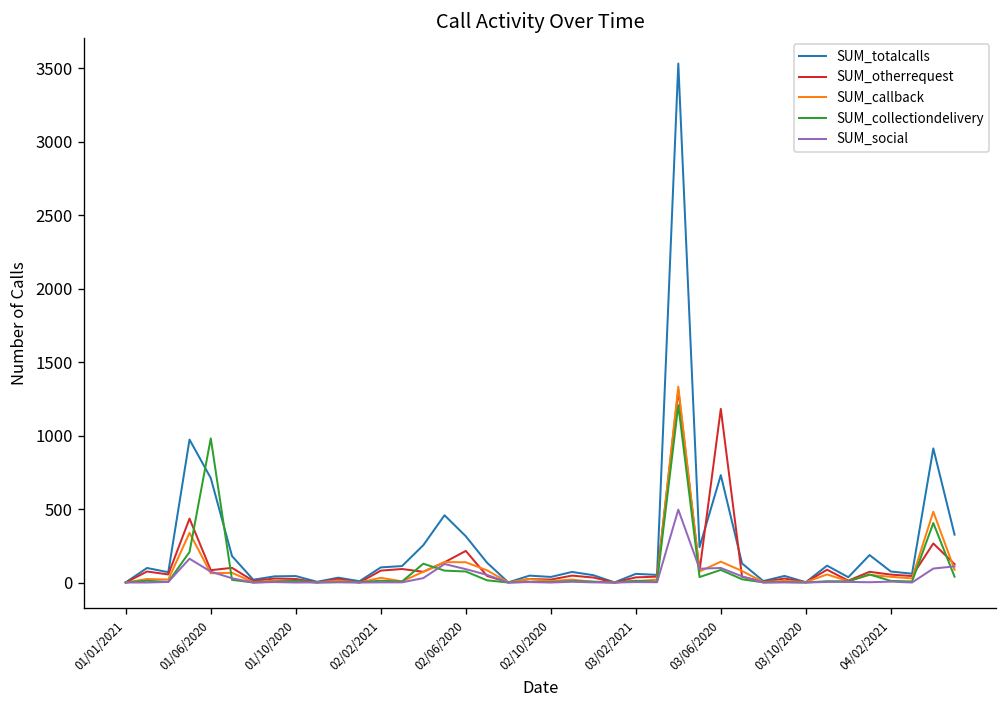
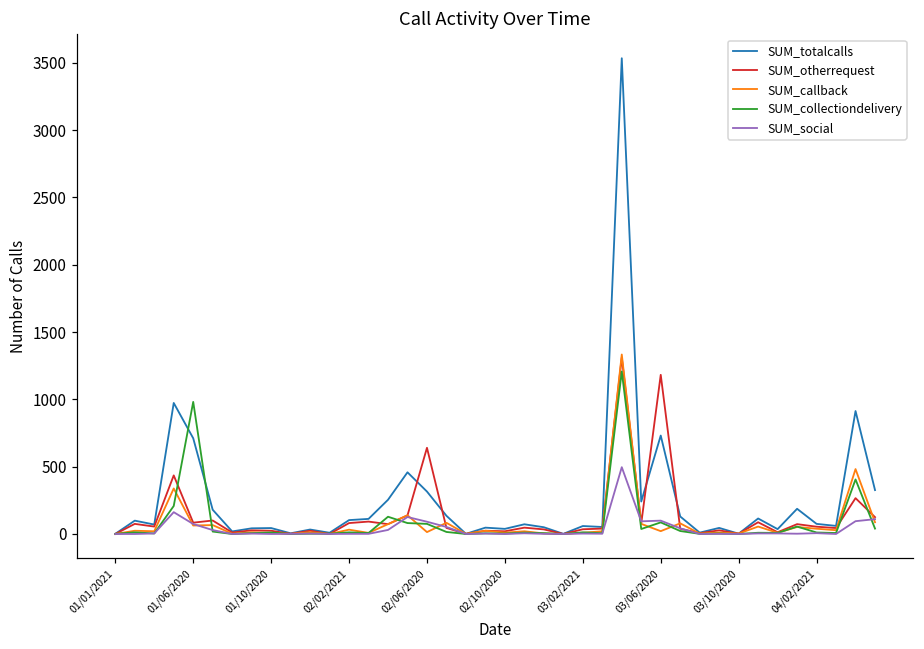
  {
    "SUM_totalcalls": {
      "01/06/2020": 710,
      "02/02/2021": 100,
      "02/06/2020": 320,
      "03/02/2021": 60,
      "03/06/2020": 730
    },
    "SUM_otherrequest": {
      "02/02/2021": 80,
-     "02/06/2020": 220,
+     "02/06/2020": 640,
      "03/02/2021": 40,
      "03/06/2020": 1180
    },
    "SUM_callback": {
-     "02/06/2020": 140,
-     "03/06/2020": 140
+     "02/06/2020": 10,
+     "03/06/2020": 20
    },
    "SUM_collectiondelivery": {
      "01/06/2020": 980
    }
  }
